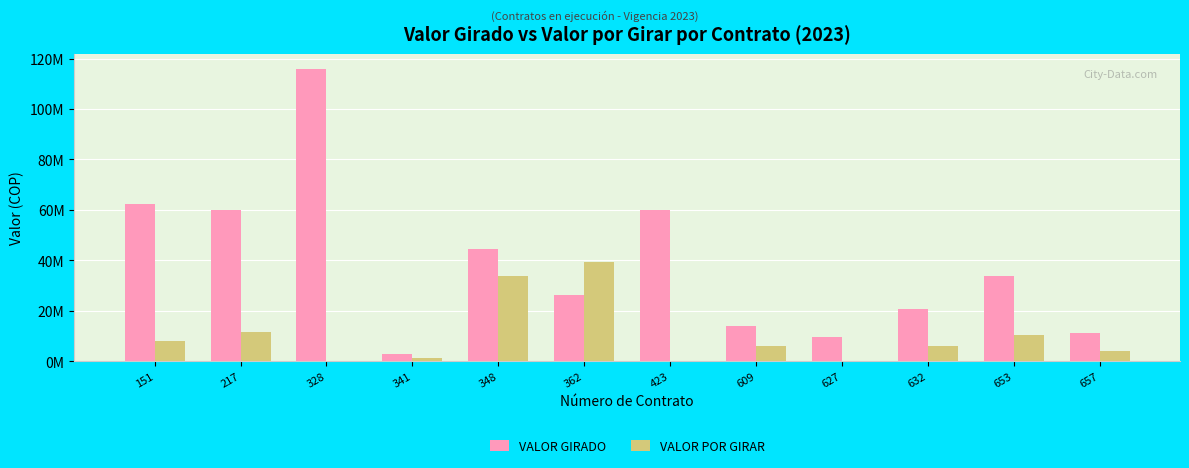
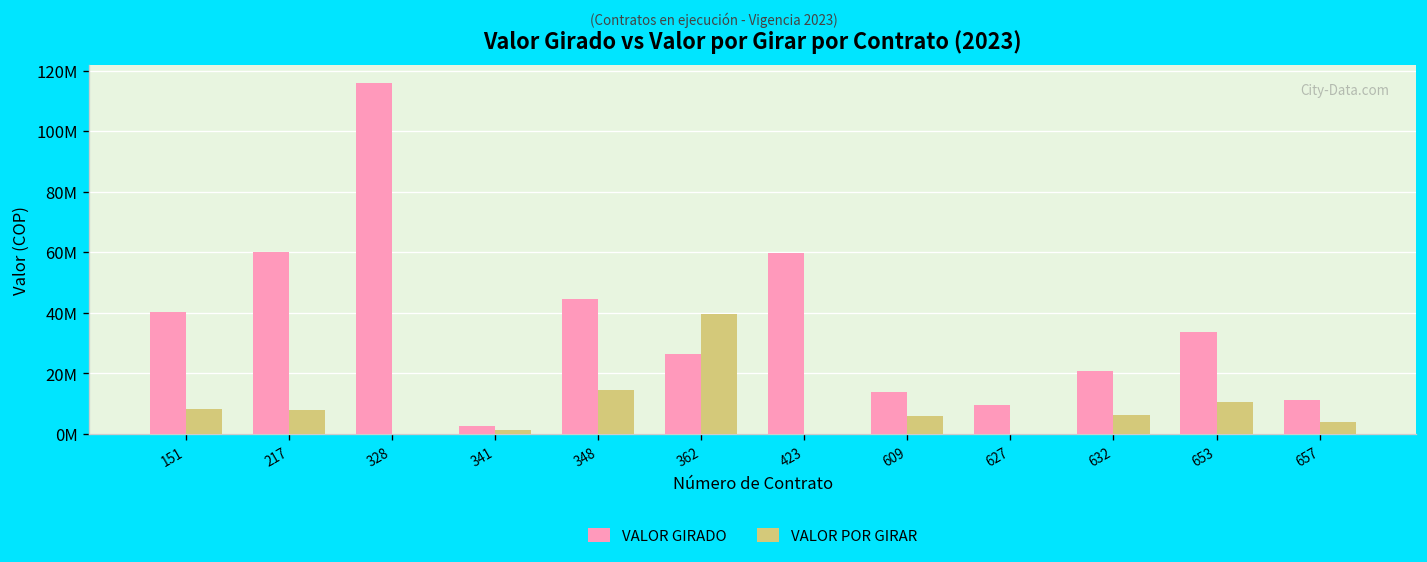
  {
    "VALOR GIRADO": {
-     "151": 62000000,
+     "151": 40000000,
      "217": 60000000,
      "328": 116000000,
      "341": 3000000,
      "348": 45000000,
      "362": 26000000,
      "423": 60000000,
      "609": 14000000,
      "627": 10000000,
      "632": 21000000,
      "653": 34000000,
      "657": 11000000
    },
    "VALOR POR GIRAR": {
      "151": 8000000,
-     "217": 11000000,
+     "217": 8000000,
      "328": 0,
      "341": 1000000,
-     "348": 34000000,
+     "348": 14000000,
      "362": 39000000,
      "423": 0,
      "609": 6000000,
      "627": 0,
      "632": 6000000,
      "653": 10000000,
      "657": 4000000
    }
  }
